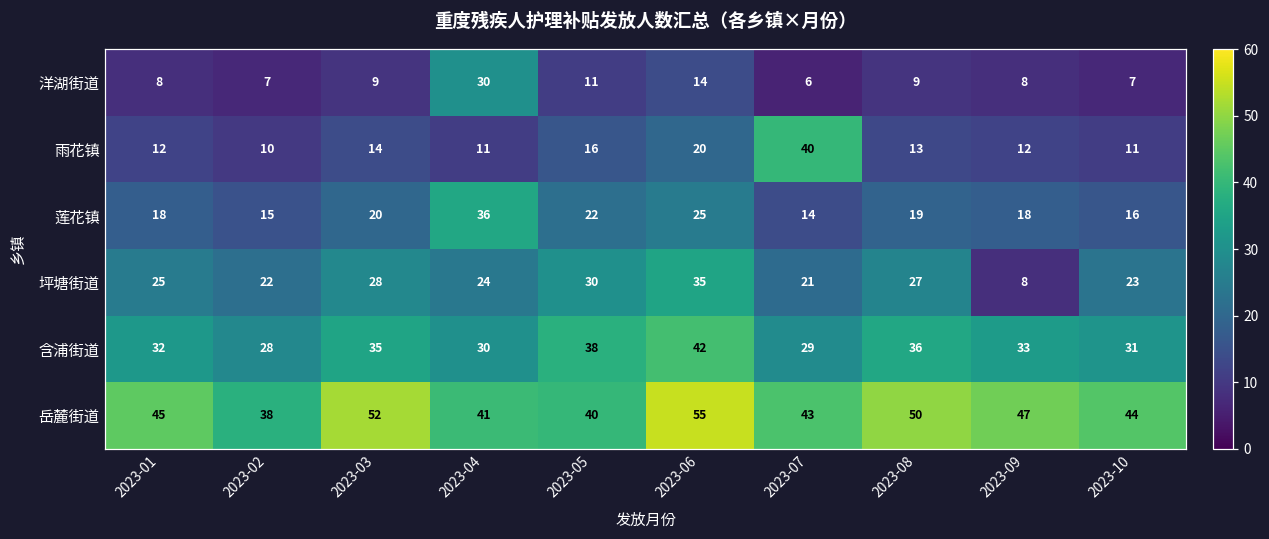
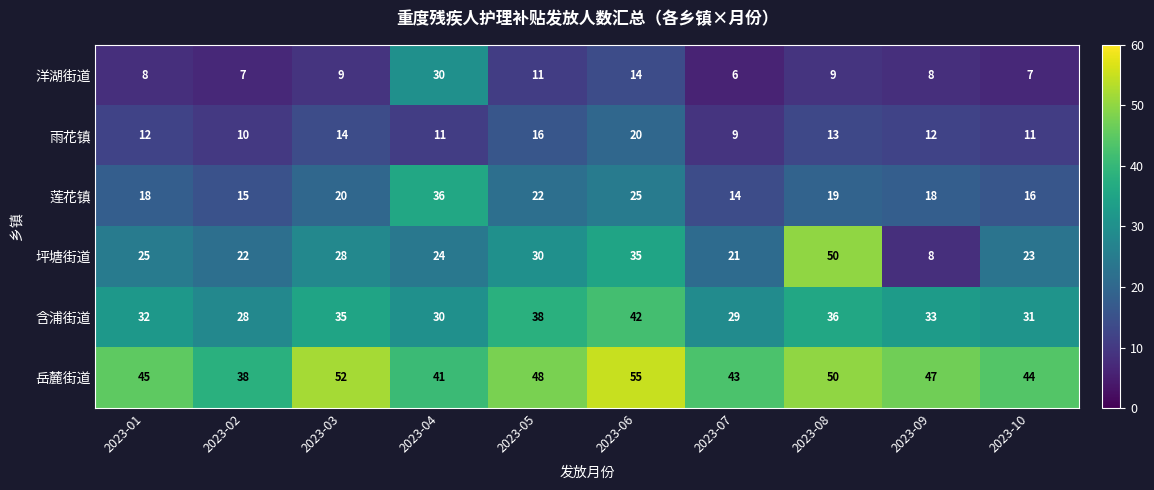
  {
    "洋湖街道": {
      "2023-01": 8,
      "2023-02": 7,
      "2023-03": 9,
      "2023-04": 30,
      "2023-05": 11,
      "2023-06": 14,
      "2023-07": 6,
      "2023-08": 9,
      "2023-09": 8,
      "2023-10": 7
    },
    "雨花镇": {
      "2023-01": 12,
      "2023-02": 10,
      "2023-03": 14,
      "2023-04": 11,
      "2023-05": 16,
      "2023-06": 20,
-     "2023-07": 40,
+     "2023-07": 9,
      "2023-08": 13,
      "2023-09": 12,
      "2023-10": 11
    },
    "莲花镇": {
      "2023-01": 18,
      "2023-02": 15,
      "2023-03": 20,
      "2023-04": 36,
      "2023-05": 22,
      "2023-06": 25,
      "2023-07": 14,
      "2023-08": 19,
      "2023-09": 18,
      "2023-10": 16
    },
    "坪塘街道": {
      "2023-01": 25,
      "2023-02": 22,
      "2023-03": 28,
      "2023-04": 24,
      "2023-05": 30,
      "2023-06": 35,
      "2023-07": 21,
-     "2023-08": 27,
+     "2023-08": 50,
      "2023-09": 8,
      "2023-10": 23
    },
    "含浦街道": {
      "2023-01": 32,
      "2023-02": 28,
      "2023-03": 35,
      "2023-04": 30,
      "2023-05": 38,
      "2023-06": 42,
      "2023-07": 29,
      "2023-08": 36,
      "2023-09": 33,
      "2023-10": 31
    },
    "岳麓街道": {
      "2023-01": 45,
      "2023-02": 38,
      "2023-03": 52,
      "2023-04": 41,
-     "2023-05": 40,
+     "2023-05": 48,
      "2023-06": 55,
      "2023-07": 43,
      "2023-08": 50,
      "2023-09": 47,
      "2023-10": 44
    }
  }
